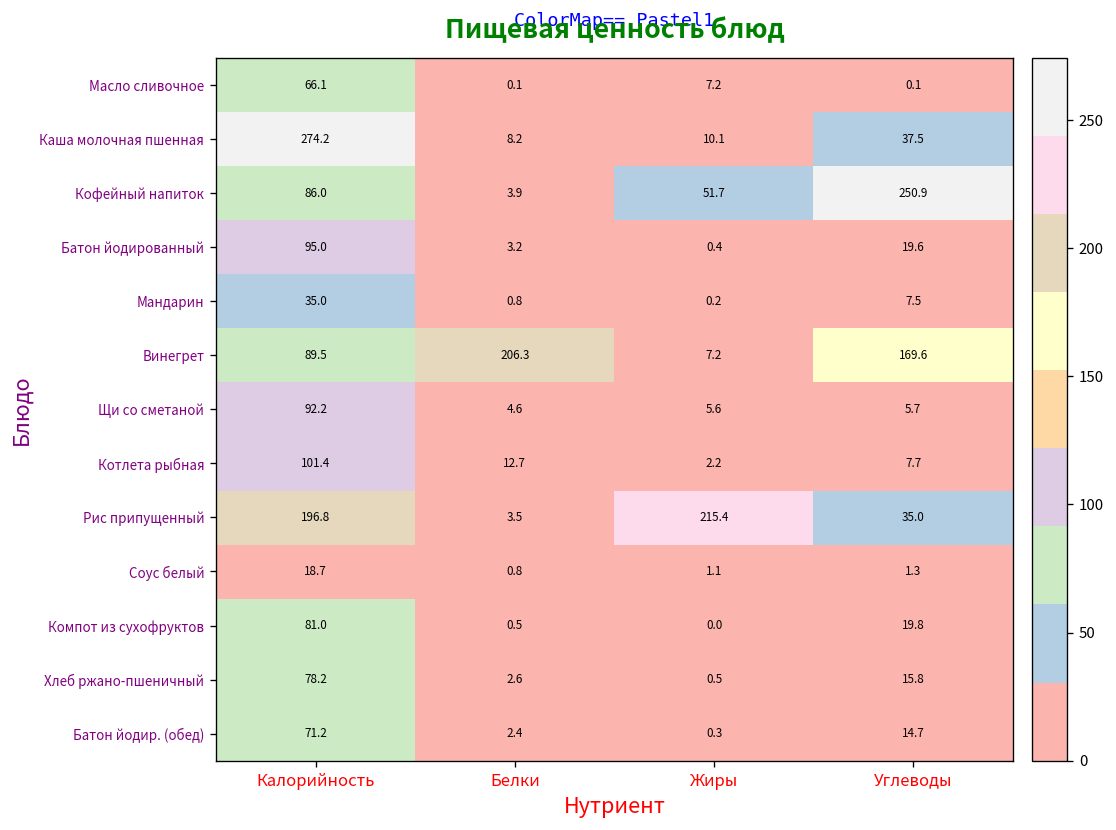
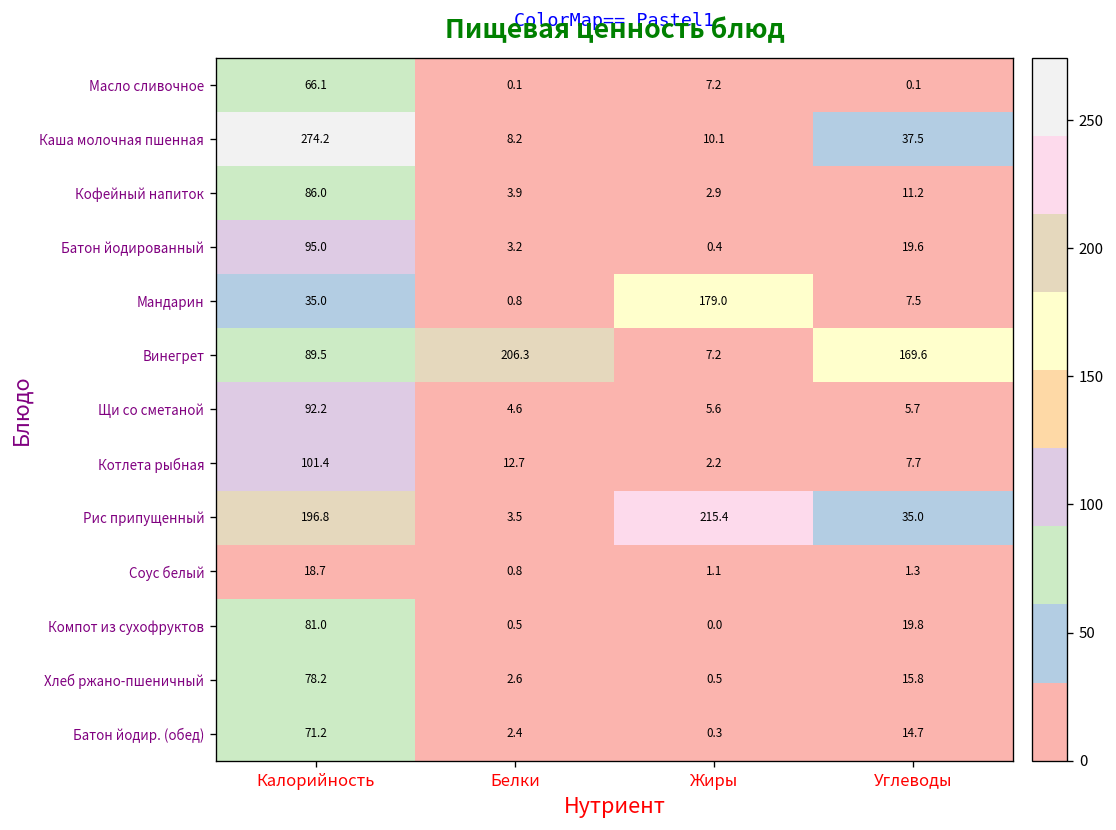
  {
    "Масло сливочное": {
      "Калорийность": 66.1,
      "Белки": 0.1,
      "Жиры": 7.2,
      "Углеводы": 0.1
    },
    "Каша молочная пшенная": {
      "Калорийность": 274.2,
      "Белки": 8.2,
      "Жиры": 10.1,
      "Углеводы": 37.5
    },
    "Кофейный напиток": {
      "Калорийность": 86.0,
      "Белки": 3.9,
-     "Жиры": 51.7,
-     "Углеводы": 250.9
+     "Жиры": 2.9,
+     "Углеводы": 11.2
    },
    "Батон йодированный": {
      "Калорийность": 95.0,
      "Белки": 3.2,
      "Жиры": 0.4,
      "Углеводы": 19.6
    },
    "Мандарин": {
      "Калорийность": 35.0,
      "Белки": 0.8,
-     "Жиры": 0.2,
+     "Жиры": 179.0,
      "Углеводы": 7.5
    },
    "Винегрет": {
      "Калорийность": 89.5,
      "Белки": 206.3,
      "Жиры": 7.2,
      "Углеводы": 169.6
    },
    "Щи со сметаной": {
      "Калорийность": 92.2,
      "Белки": 4.6,
      "Жиры": 5.6,
      "Углеводы": 5.7
    },
    "Котлета рыбная": {
      "Калорийность": 101.4,
      "Белки": 12.7,
      "Жиры": 2.2,
      "Углеводы": 7.7
    },
    "Рис припущенный": {
      "Калорийность": 196.8,
      "Белки": 3.5,
      "Жиры": 215.4,
      "Углеводы": 35.0
    },
    "Соус белый": {
      "Калорийность": 18.7,
      "Белки": 0.8,
      "Жиры": 1.1,
      "Углеводы": 1.3
    },
    "Компот из сухофруктов": {
      "Калорийность": 81.0,
      "Белки": 0.5,
      "Жиры": 0.0,
      "Углеводы": 19.8
    },
    "Хлеб ржано-пшеничный": {
      "Калорийность": 78.2,
      "Белки": 2.6,
      "Жиры": 0.5,
      "Углеводы": 15.8
    },
    "Батон йодир. (обед)": {
      "Калорийность": 71.2,
      "Белки": 2.4,
      "Жиры": 0.3,
      "Углеводы": 14.7
    }
  }
